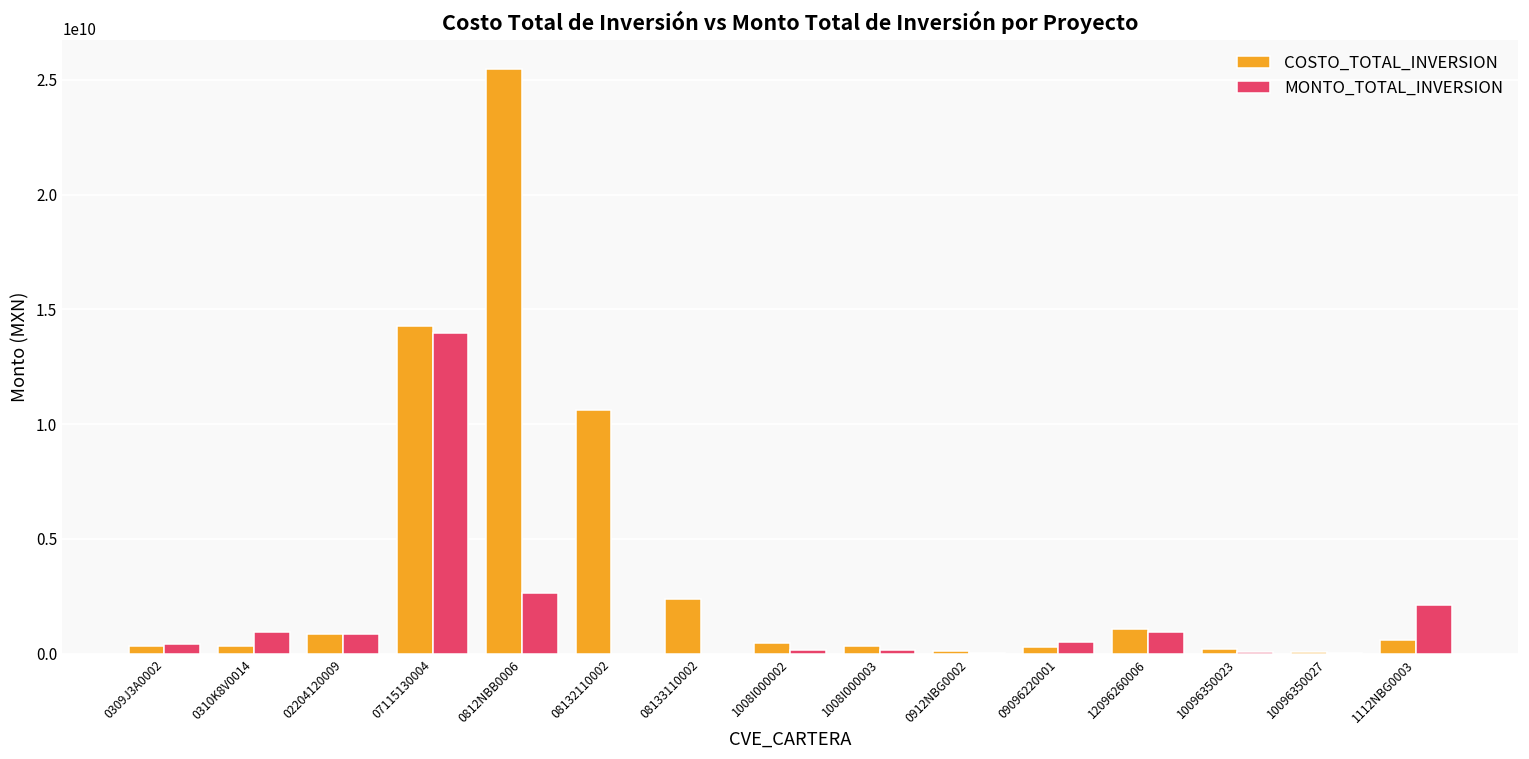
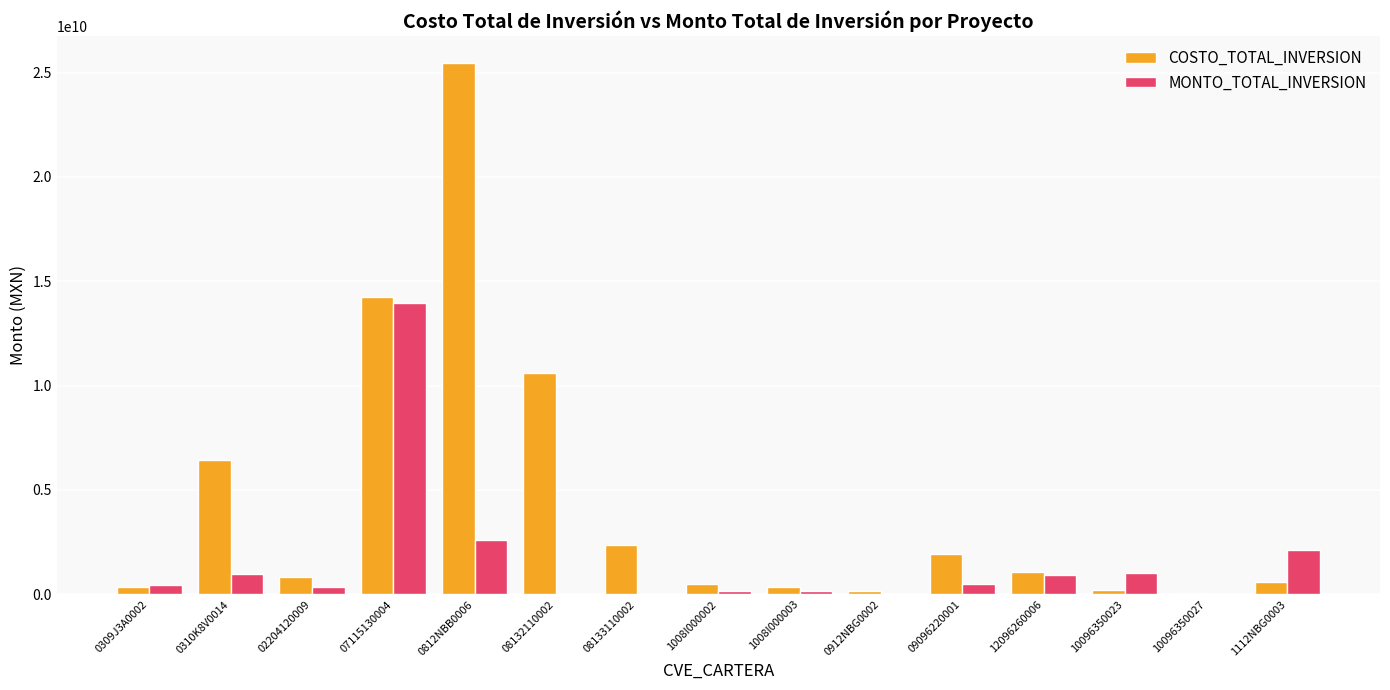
  {
    "COSTO_TOTAL_INVERSION": {
      "0309J3A0002": 300000000,
-     "0310K8V0014": 400000000,
+     "0310K8V0014": 6400000000,
      "02204120009": 800000000,
      "07115130004": 14300000000,
      "0812NBB0006": 25500000000,
      "08132110002": 10600000000,
      "08133110002": 2400000000,
      "1008I000002": 500000000,
      "1008I000003": 400000000,
      "0912NBG0002": 100000000,
-     "09096220001": 300000000,
+     "09096220001": 1900000000,
      "12096260006": 1100000000,
      "10096350023": 200000000,
      "1112NBG0003": 600000000
    },
    "MONTO_TOTAL_INVERSION": {
      "0309J3A0002": 400000000,
      "0310K8V0014": 1000000000,
-     "02204120009": 800000000,
+     "02204120009": 300000000,
      "07115130004": 14000000000,
      "0812NBB0006": 2600000000,
      "08132110002": 0,
      "08133110002": 0,
      "1008I000002": 200000000,
      "1008I000003": 200000000,
      "09096220001": 500000000,
      "12096260006": 900000000,
-     "10096350023": 100000000,
+     "10096350023": 1000000000,
      "1112NBG0003": 2100000000
    }
  }
